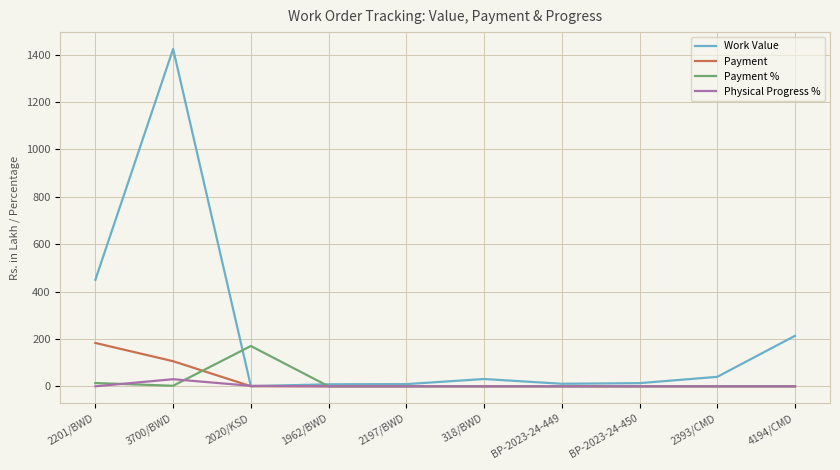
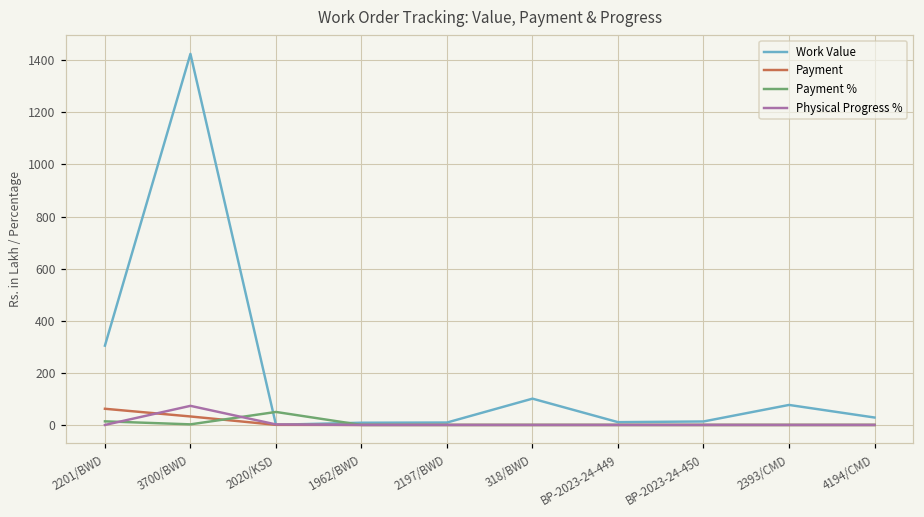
  {
    "Work Value": {
-     "2201/BWD": 450,
+     "2201/BWD": 300,
      "3700/BWD": 1420,
-     "318/BWD": 30,
+     "318/BWD": 100,
      "BP-2023-24-450": 10,
-     "2393/CMD": 40,
-     "4194/CMD": 210
+     "2393/CMD": 80,
+     "4194/CMD": 30
    },
    "Payment": {
-     "2201/BWD": 180,
-     "3700/BWD": 110
+     "2201/BWD": 60,
+     "3700/BWD": 30
    },
    "Payment %": {
      "2201/BWD": 10,
      "3700/BWD": 0,
-     "2020/KSD": 170
+     "2020/KSD": 50
    },
    "Physical Progress %": {
      "2201/BWD": 0,
-     "3700/BWD": 30
+     "3700/BWD": 70
    }
  }
